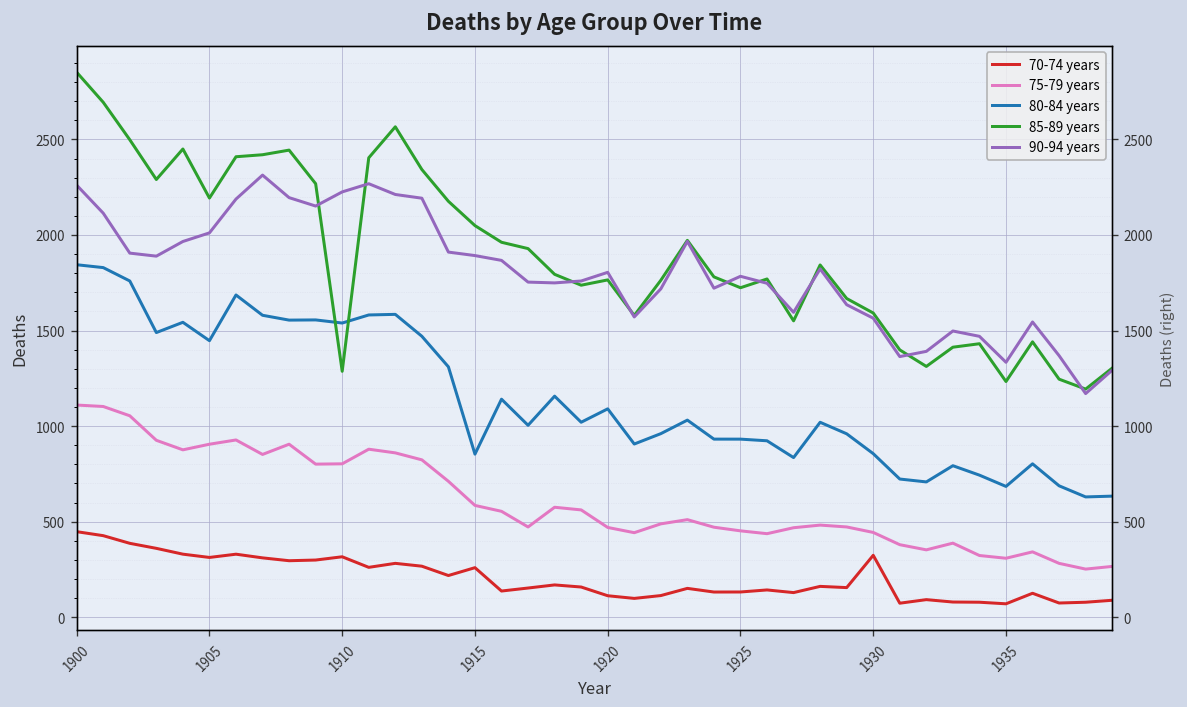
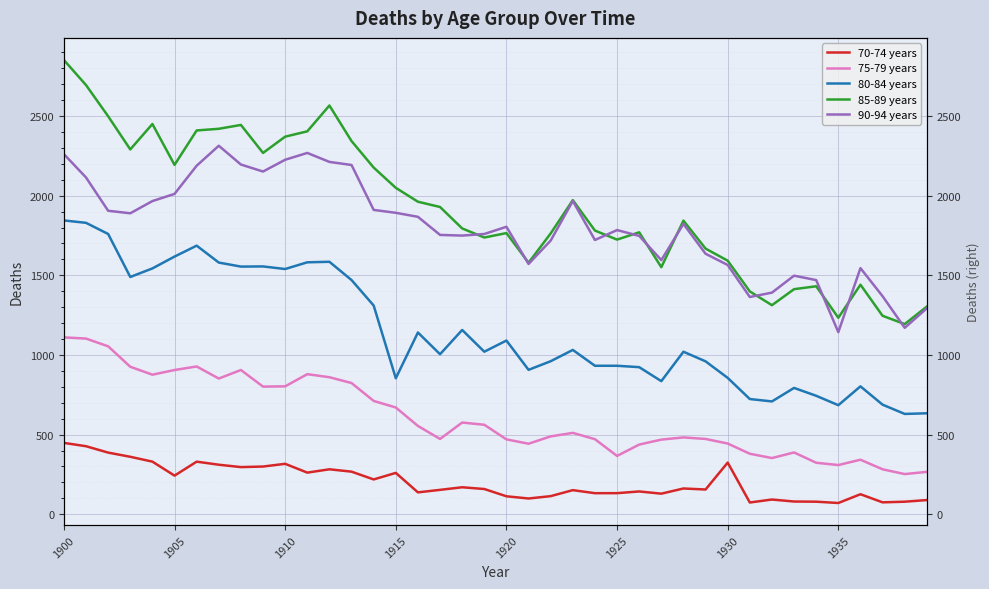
  {
    "70-74 years": {
      "1900": 450,
-     "1905": 310,
+     "1905": 240,
      "1910": 320,
      "1915": 260,
      "1920": 110,
      "1925": 130,
      "1930": 320,
      "1935": 70
    },
    "75-79 years": {
      "1900": 1110,
      "1905": 910,
      "1910": 800,
-     "1915": 590,
+     "1915": 670,
      "1920": 470,
-     "1925": 450,
+     "1925": 370,
      "1930": 440,
      "1935": 310
    },
    "80-84 years": {
      "1900": 1840,
-     "1905": 1450,
+     "1905": 1620,
      "1910": 1540,
      "1915": 850,
      "1920": 1090,
      "1925": 930,
      "1930": 860,
      "1935": 680
    },
    "85-89 years": {
      "1900": 2850,
      "1905": 2190,
-     "1910": 1290,
+     "1910": 2370,
      "1915": 2050,
      "1920": 1760,
      "1925": 1720,
      "1930": 1590,
      "1935": 1230
    },
    "90-94 years": {
      "1900": 2260,
      "1905": 2010,
      "1910": 2230,
      "1915": 1890,
      "1920": 1800,
      "1925": 1780,
      "1930": 1560,
-     "1935": 1330
+     "1935": 1140
    }
  }
